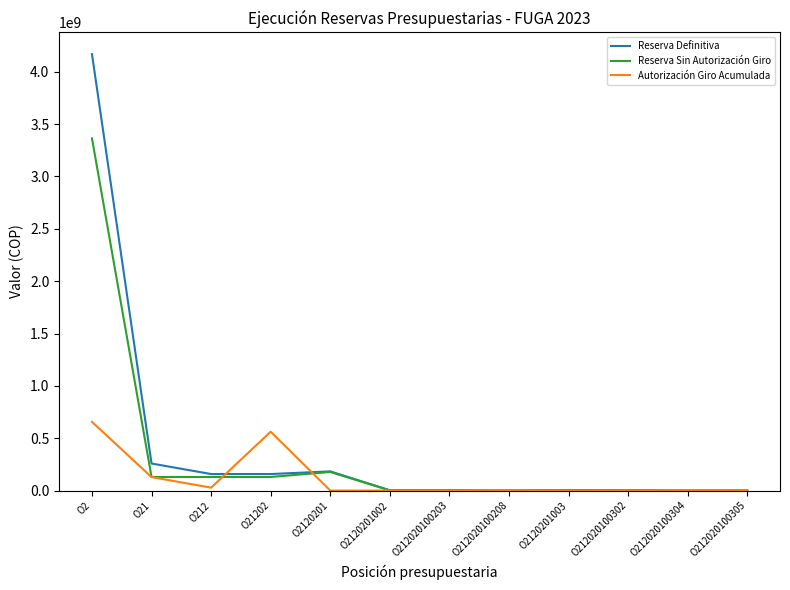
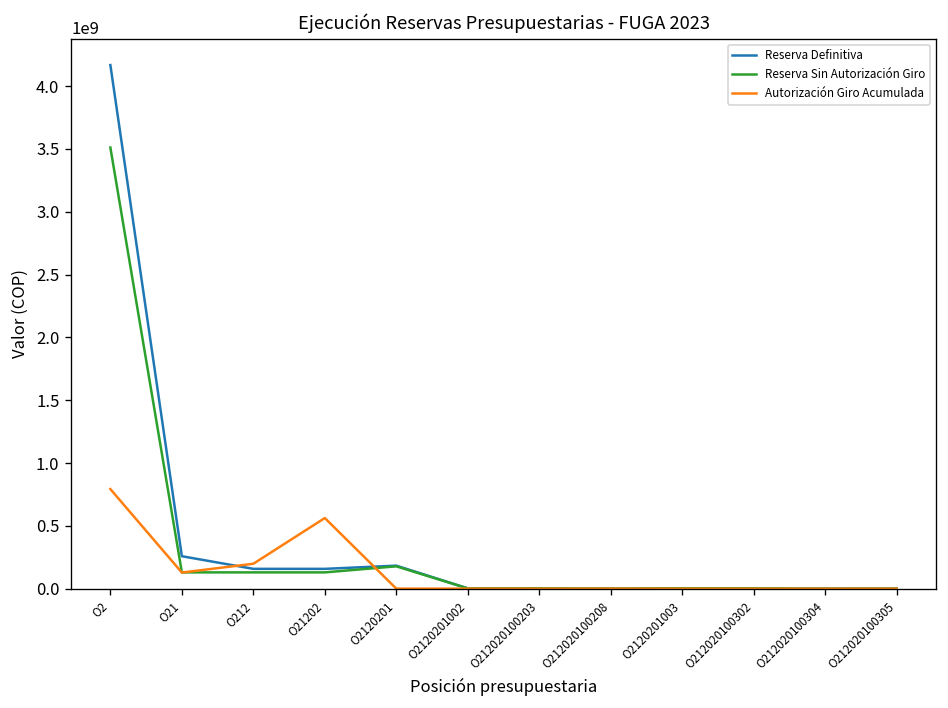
  {
    "Reserva Definitiva": {
      "O2": 4170000000,
      "O21": 260000000,
      "O212": 160000000,
      "O21202": 160000000
    },
    "Reserva Sin Autorización Giro": {
-     "O2": 3360000000,
+     "O2": 3510000000,
      "O212": 130000000,
      "O21202": 130000000
    },
    "Autorización Giro Acumulada": {
-     "O2": 660000000,
-     "O212": 30000000,
+     "O2": 790000000,
+     "O212": 200000000,
      "O21202": 560000000,
      "O2120201": 0
    }
  }
